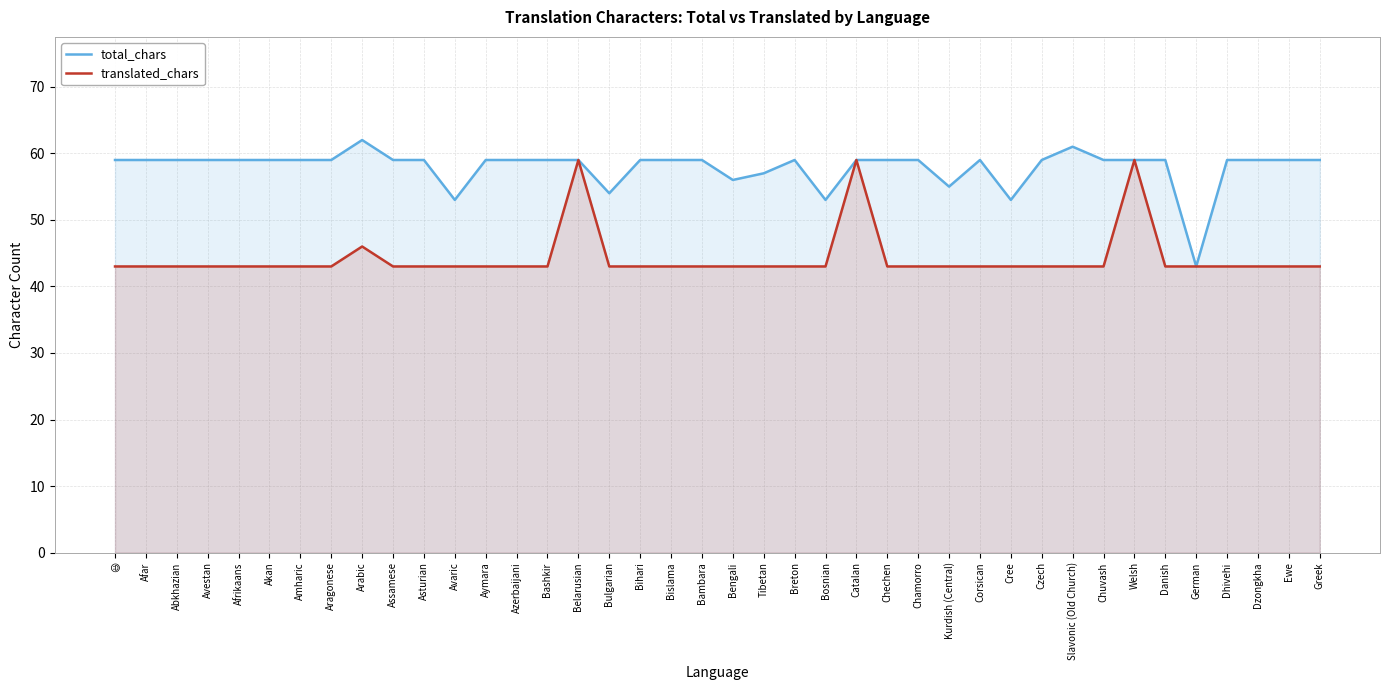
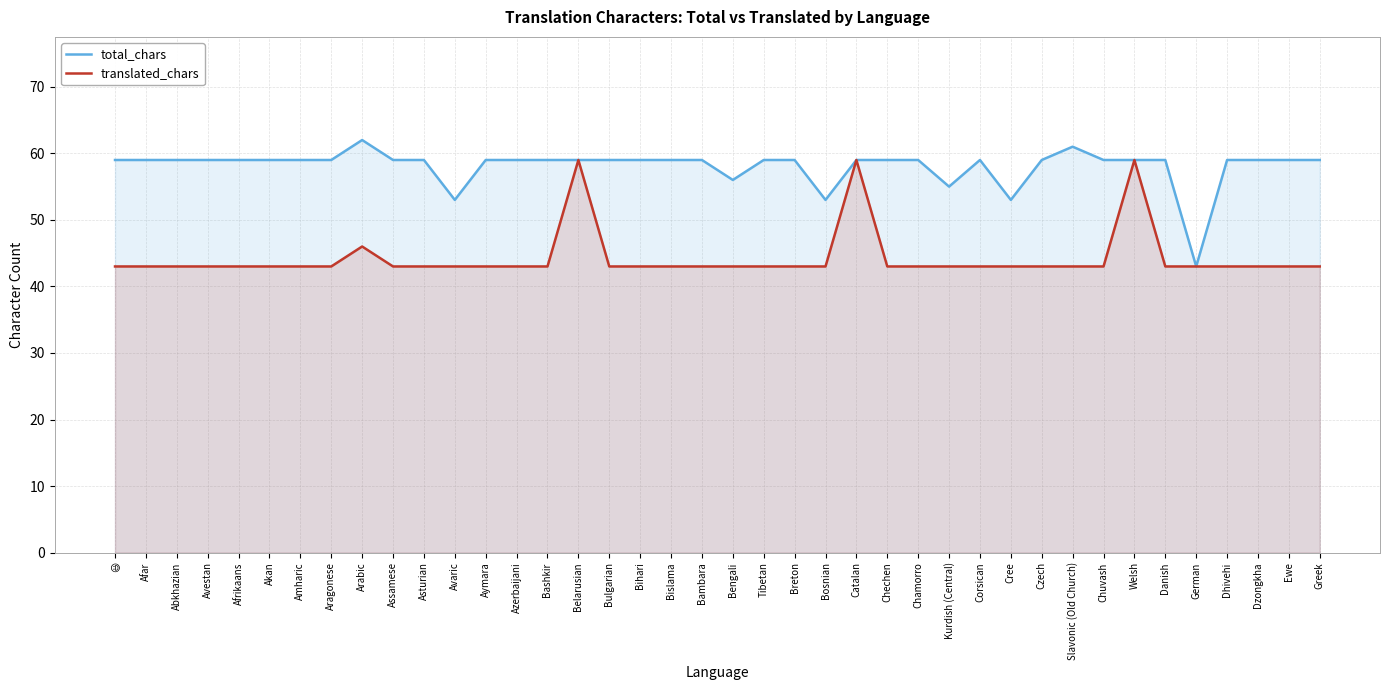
  {
    "total_chars": {
      "😃": 59,
      "Afar": 59,
      "Abkhazian": 59,
      "Avestan": 59,
      "Afrikaans": 59,
      "Akan": 59,
      "Amharic": 59,
      "Aragonese": 59,
      "Arabic": 62,
      "Assamese": 59,
      "Asturian": 59,
      "Avaric": 53,
      "Aymara": 59,
      "Azerbaijani": 59,
      "Bashkir": 59,
-     "Bulgarian": 54,
+     "Bulgarian": 59,
      "Bihari": 59,
      "Bislama": 59,
      "Bambara": 59,
      "Bengali": 56,
-     "Tibetan": 57,
+     "Tibetan": 59,
      "Breton": 59,
      "Bosnian": 53,
      "Chechen": 59,
      "Chamorro": 59,
      "Kurdish (Central)": 55,
      "Corsican": 59,
      "Cree": 53,
      "Czech": 59,
      "Slavonic (Old Church)": 61,
      "Chuvash": 59,
      "Danish": 59,
      "Dhivehi": 59,
      "Dzongkha": 59,
      "Ewe": 59,
      "Greek": 59
    },
    "translated_chars": {
      "😃": 43,
      "Afar": 43,
      "Abkhazian": 43,
      "Avestan": 43,
      "Afrikaans": 43,
      "Akan": 43,
      "Amharic": 43,
      "Aragonese": 43,
      "Arabic": 46,
      "Assamese": 43,
      "Asturian": 43,
      "Avaric": 43,
      "Aymara": 43,
      "Azerbaijani": 43,
      "Bashkir": 43,
      "Bulgarian": 43,
      "Bihari": 43,
      "Bislama": 43,
      "Bambara": 43,
      "Bengali": 43,
      "Tibetan": 43,
      "Breton": 43,
      "Bosnian": 43,
      "Chechen": 43,
      "Chamorro": 43,
      "Kurdish (Central)": 43,
      "Corsican": 43,
      "Cree": 43,
      "Czech": 43,
      "Slavonic (Old Church)": 43,
      "Chuvash": 43,
      "Danish": 43,
      "Dhivehi": 43,
      "Dzongkha": 43,
      "Ewe": 43,
      "Greek": 43
    }
  }
